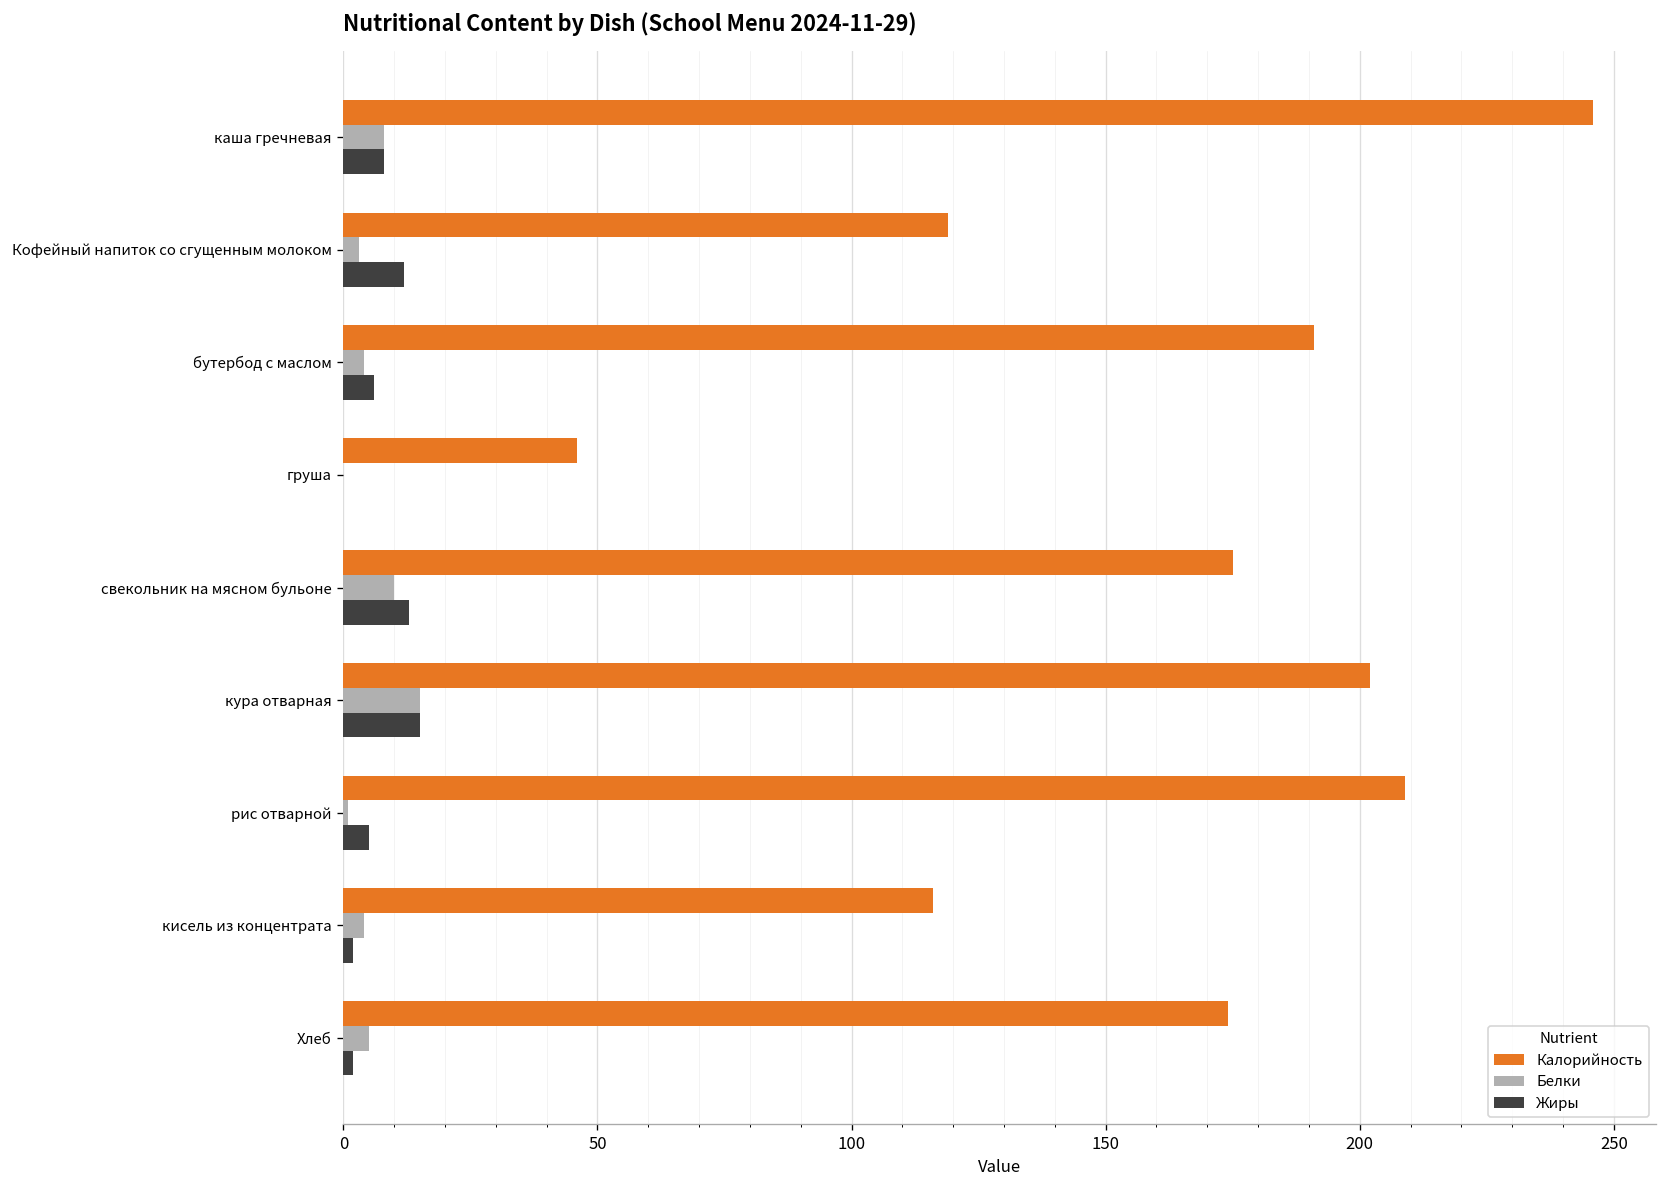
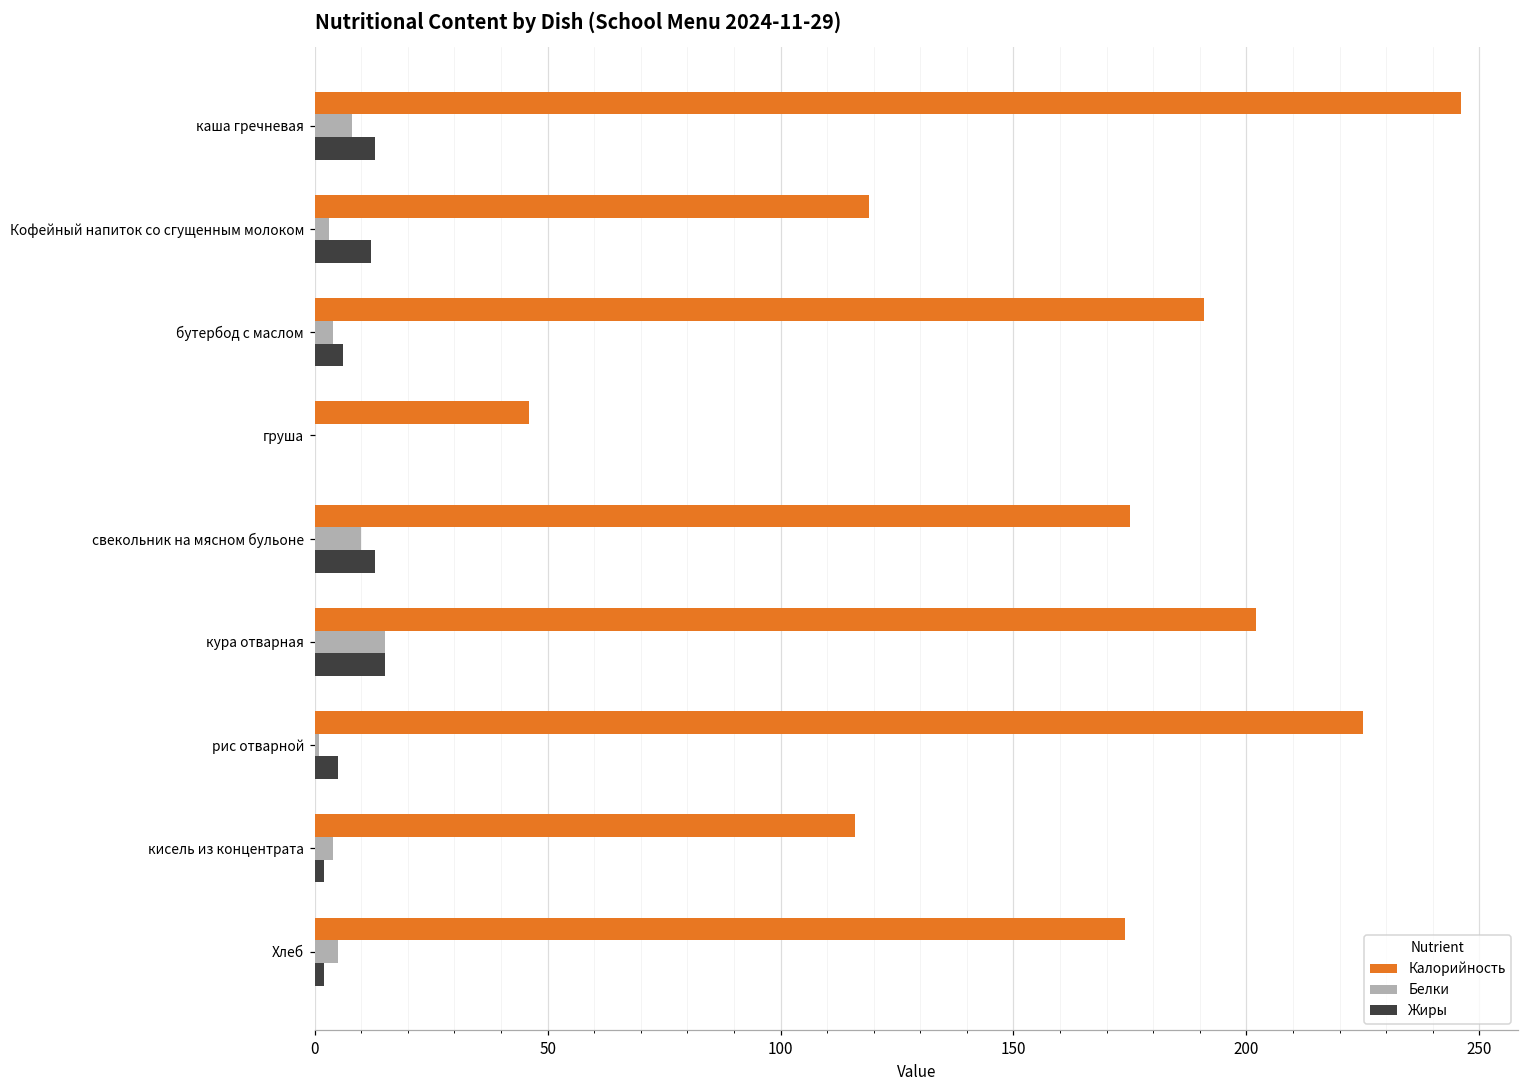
  {
    "Калорийность": {
      "каша гречневая": 246,
      "Кофейный напиток со сгущенным молоком": 119,
      "бутербод с маслом": 191,
      "груша": 46,
      "свекольник на мясном бульоне": 175,
      "кура отварная": 202,
-     "рис отварной": 209,
+     "рис отварной": 225,
      "кисель из концентрата": 116,
      "Хлеб": 174
    },
    "Белки": {
      "каша гречневая": 8,
      "Кофейный напиток со сгущенным молоком": 3,
      "бутербод с маслом": 4,
      "груша": 0,
      "свекольник на мясном бульоне": 10,
      "кура отварная": 15,
      "рис отварной": 1,
      "кисель из концентрата": 4,
      "Хлеб": 5
    },
    "Жиры": {
-     "каша гречневая": 8,
+     "каша гречневая": 13,
      "Кофейный напиток со сгущенным молоком": 12,
      "бутербод с маслом": 6,
      "груша": 0,
      "свекольник на мясном бульоне": 13,
      "кура отварная": 15,
      "рис отварной": 5,
      "кисель из концентрата": 2,
      "Хлеб": 2
    }
  }
